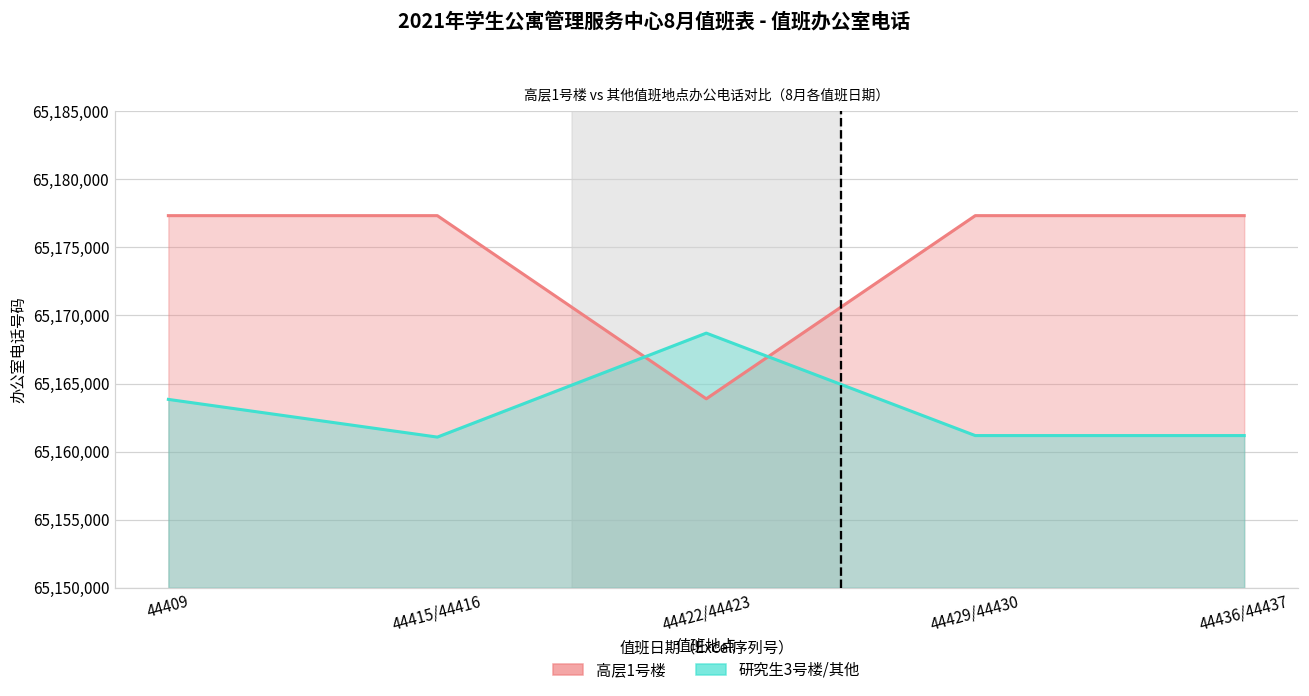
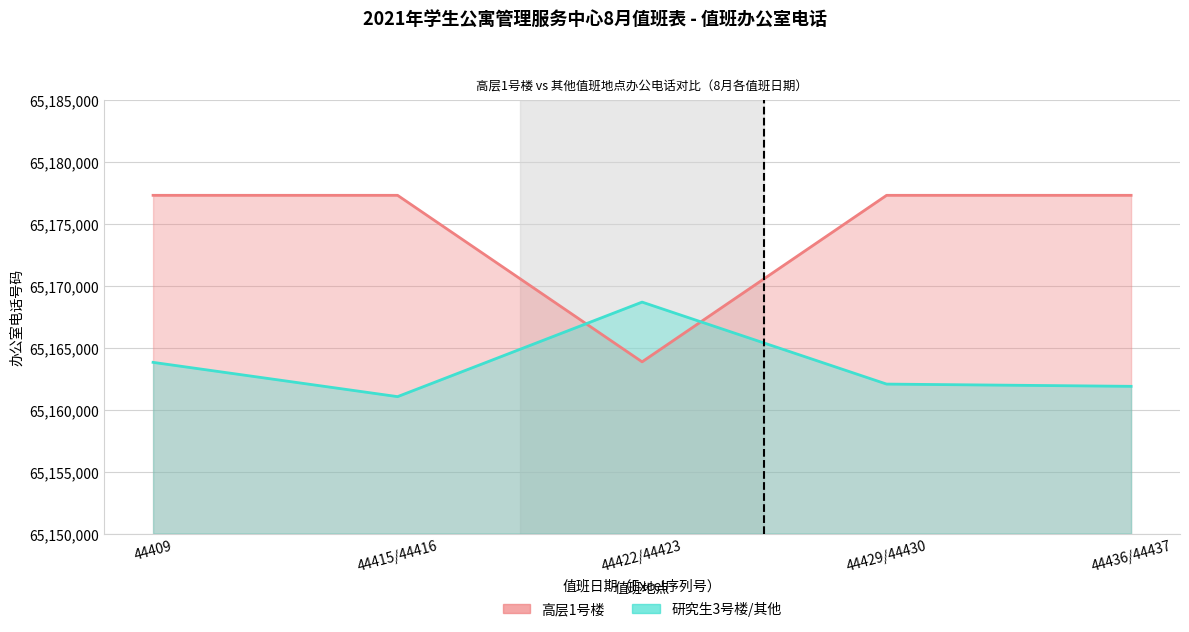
  {
    "高层1号楼": {
      "44409": "65,177,300",
      "44415/44416": "65,177,300",
      "44422/44423": "65,163,900",
      "44429/44430": "65,177,300",
      "44436/44437": "65,177,300"
    },
    "研究生3号楼/其他": {
      "44409": "65,163,800",
      "44415/44416": "65,161,100",
      "44422/44423": "65,168,700",
-     "44429/44430": "65,161,200",
-     "44436/44437": "65,161,200"
+     "44429/44430": "65,162,100",
+     "44436/44437": "65,161,900"
    }
  }
